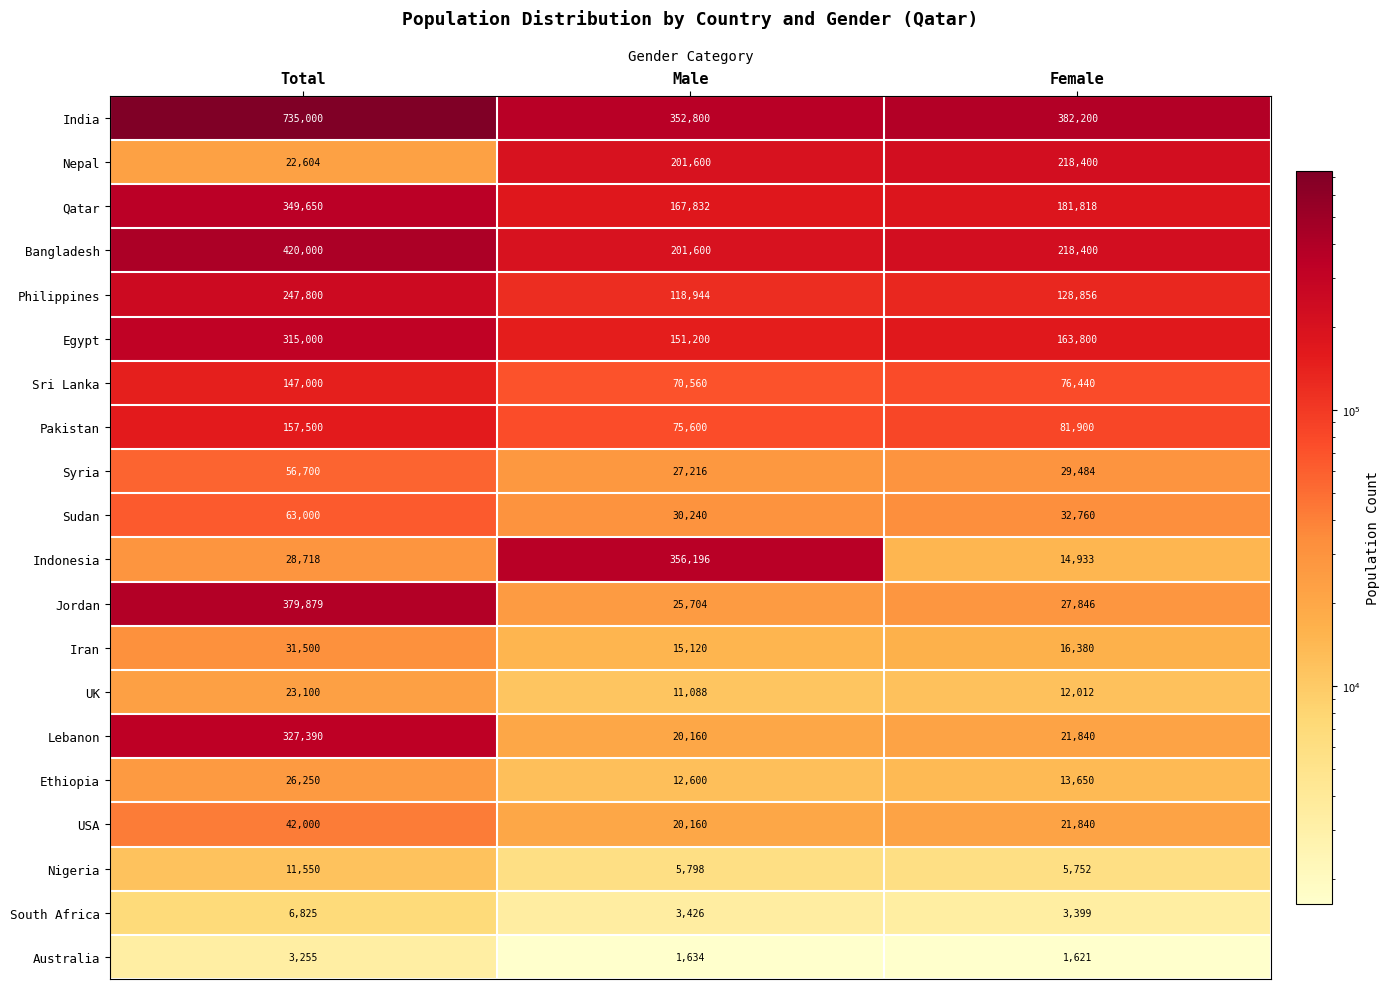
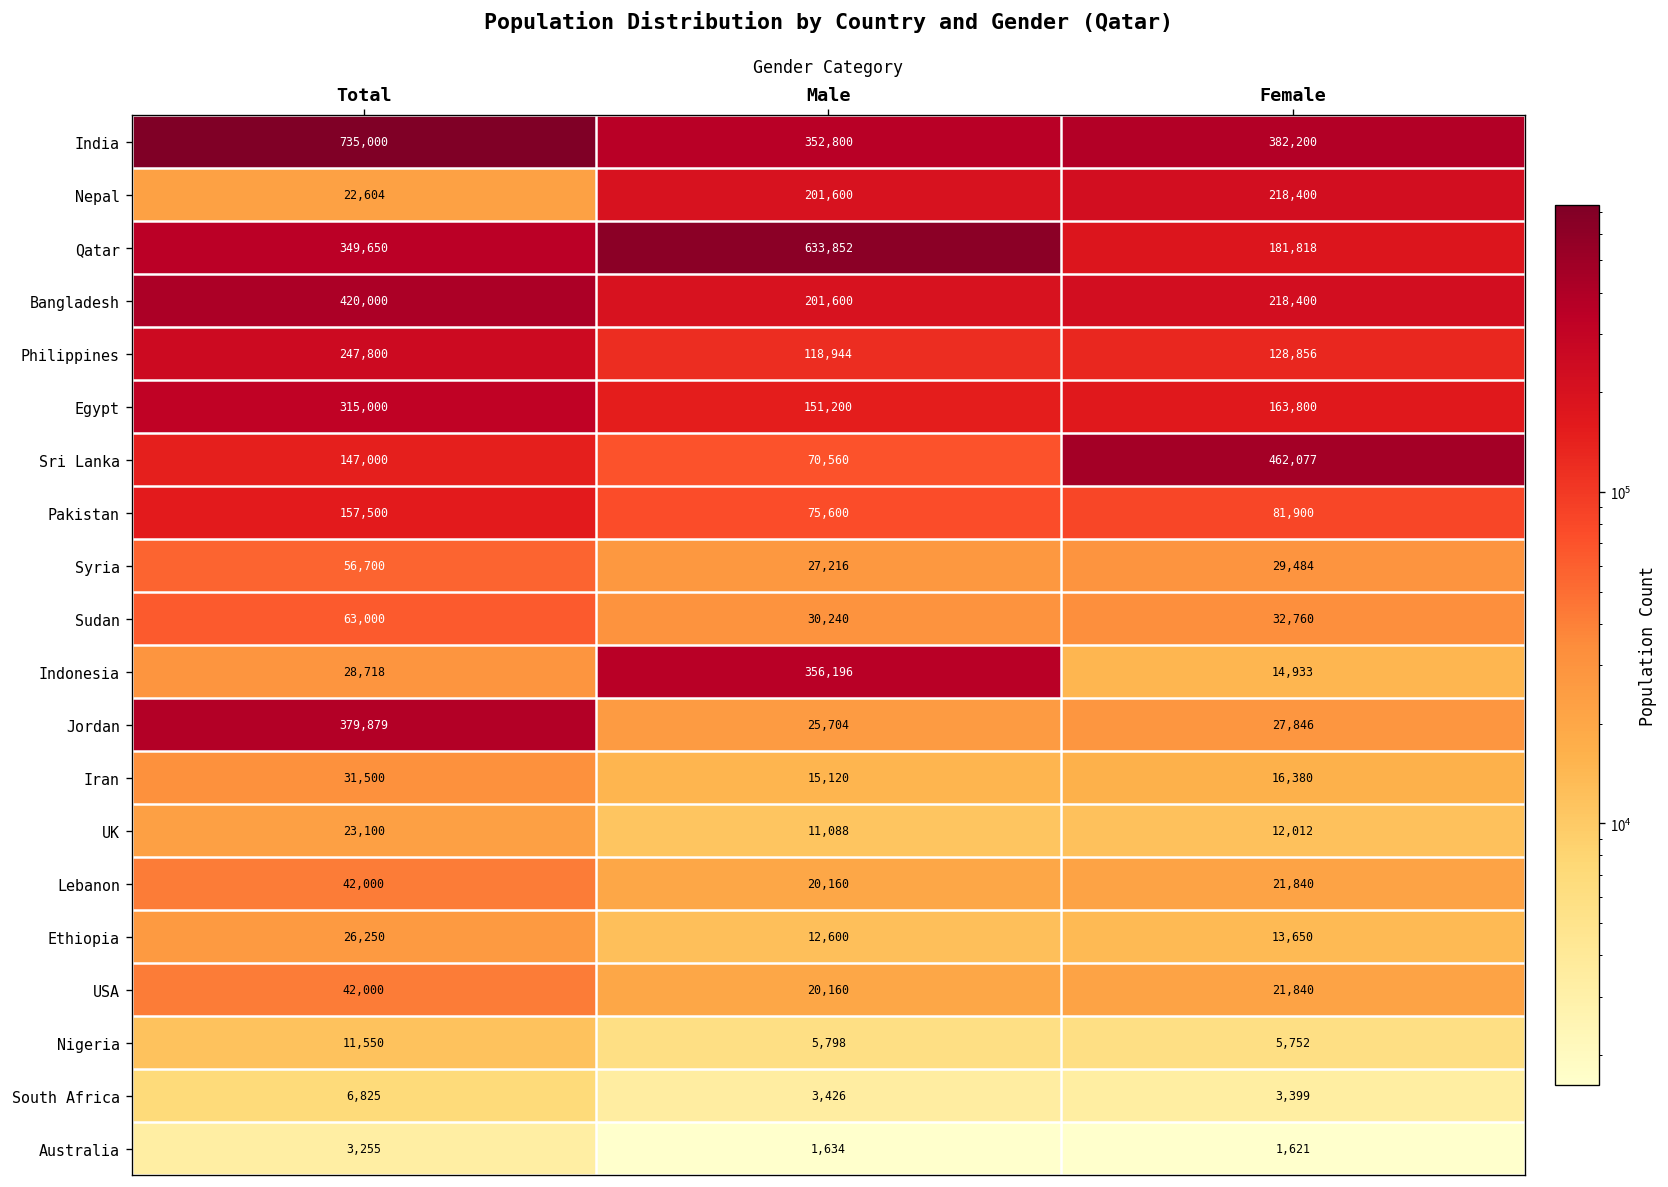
  {
    "India": {
      "Total": "735,000",
      "Male": "352,800",
      "Female": "382,200"
    },
    "Nepal": {
      "Total": "22,604",
      "Male": "201,600",
      "Female": "218,400"
    },
    "Qatar": {
      "Total": "349,650",
-     "Male": "167,832",
+     "Male": "633,852",
      "Female": "181,818"
    },
    "Bangladesh": {
      "Total": "420,000",
      "Male": "201,600",
      "Female": "218,400"
    },
    "Philippines": {
      "Total": "247,800",
      "Male": "118,944",
      "Female": "128,856"
    },
    "Egypt": {
      "Total": "315,000",
      "Male": "151,200",
      "Female": "163,800"
    },
    "Sri Lanka": {
      "Total": "147,000",
      "Male": "70,560",
-     "Female": "76,440"
+     "Female": "462,077"
    },
    "Pakistan": {
      "Total": "157,500",
      "Male": "75,600",
      "Female": "81,900"
    },
    "Syria": {
      "Total": "56,700",
      "Male": "27,216",
      "Female": "29,484"
    },
    "Sudan": {
      "Total": "63,000",
      "Male": "30,240",
      "Female": "32,760"
    },
    "Indonesia": {
      "Total": "28,718",
      "Male": "356,196",
      "Female": "14,933"
    },
    "Jordan": {
      "Total": "379,879",
      "Male": "25,704",
      "Female": "27,846"
    },
    "Iran": {
      "Total": "31,500",
      "Male": "15,120",
      "Female": "16,380"
    },
    "UK": {
      "Total": "23,100",
      "Male": "11,088",
      "Female": "12,012"
    },
    "Lebanon": {
-     "Total": "327,390",
+     "Total": "42,000",
      "Male": "20,160",
      "Female": "21,840"
    },
    "Ethiopia": {
      "Total": "26,250",
      "Male": "12,600",
      "Female": "13,650"
    },
    "USA": {
      "Total": "42,000",
      "Male": "20,160",
      "Female": "21,840"
    },
    "Nigeria": {
      "Total": "11,550",
      "Male": "5,798",
      "Female": "5,752"
    },
    "South Africa": {
      "Total": "6,825",
      "Male": "3,426",
      "Female": "3,399"
    },
    "Australia": {
      "Total": "3,255",
      "Male": "1,634",
      "Female": "1,621"
    }
  }
